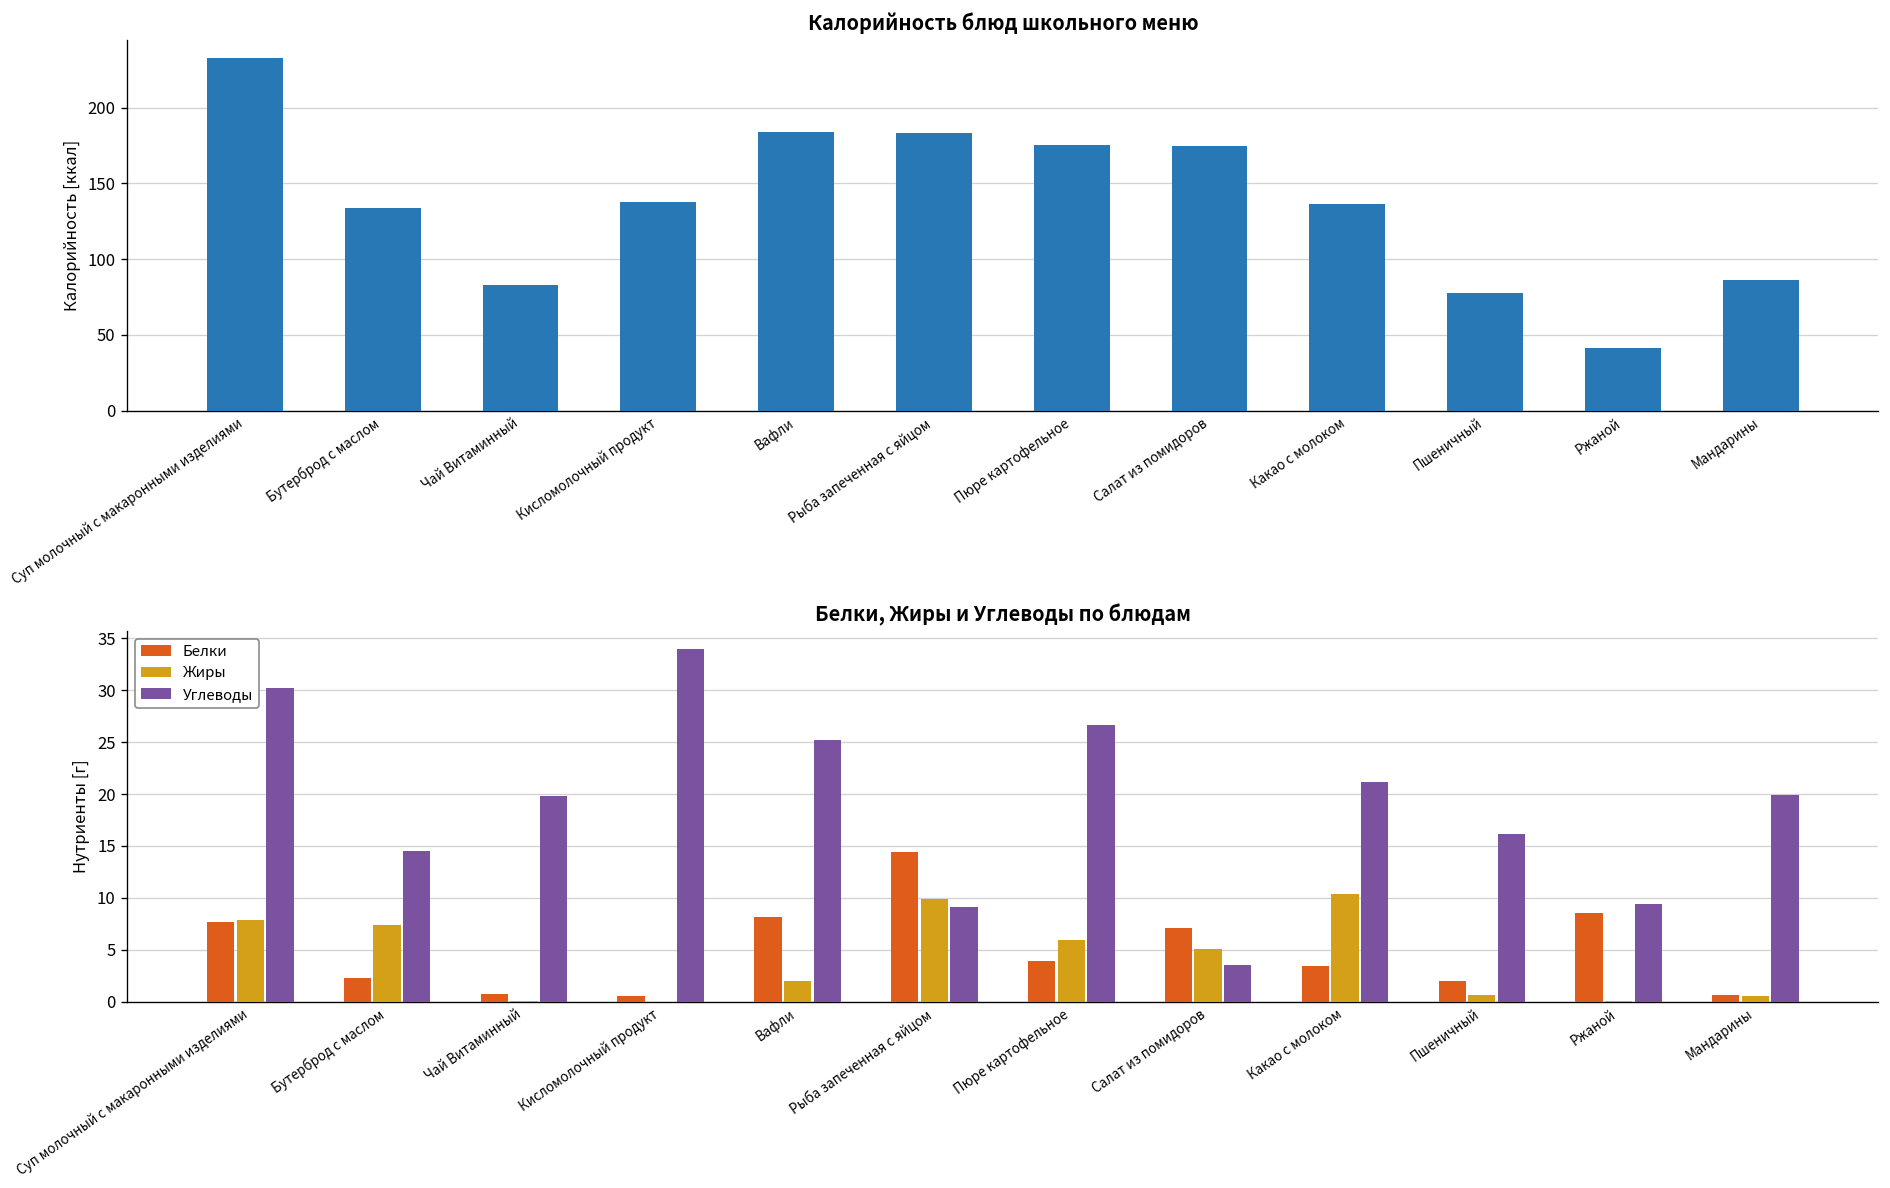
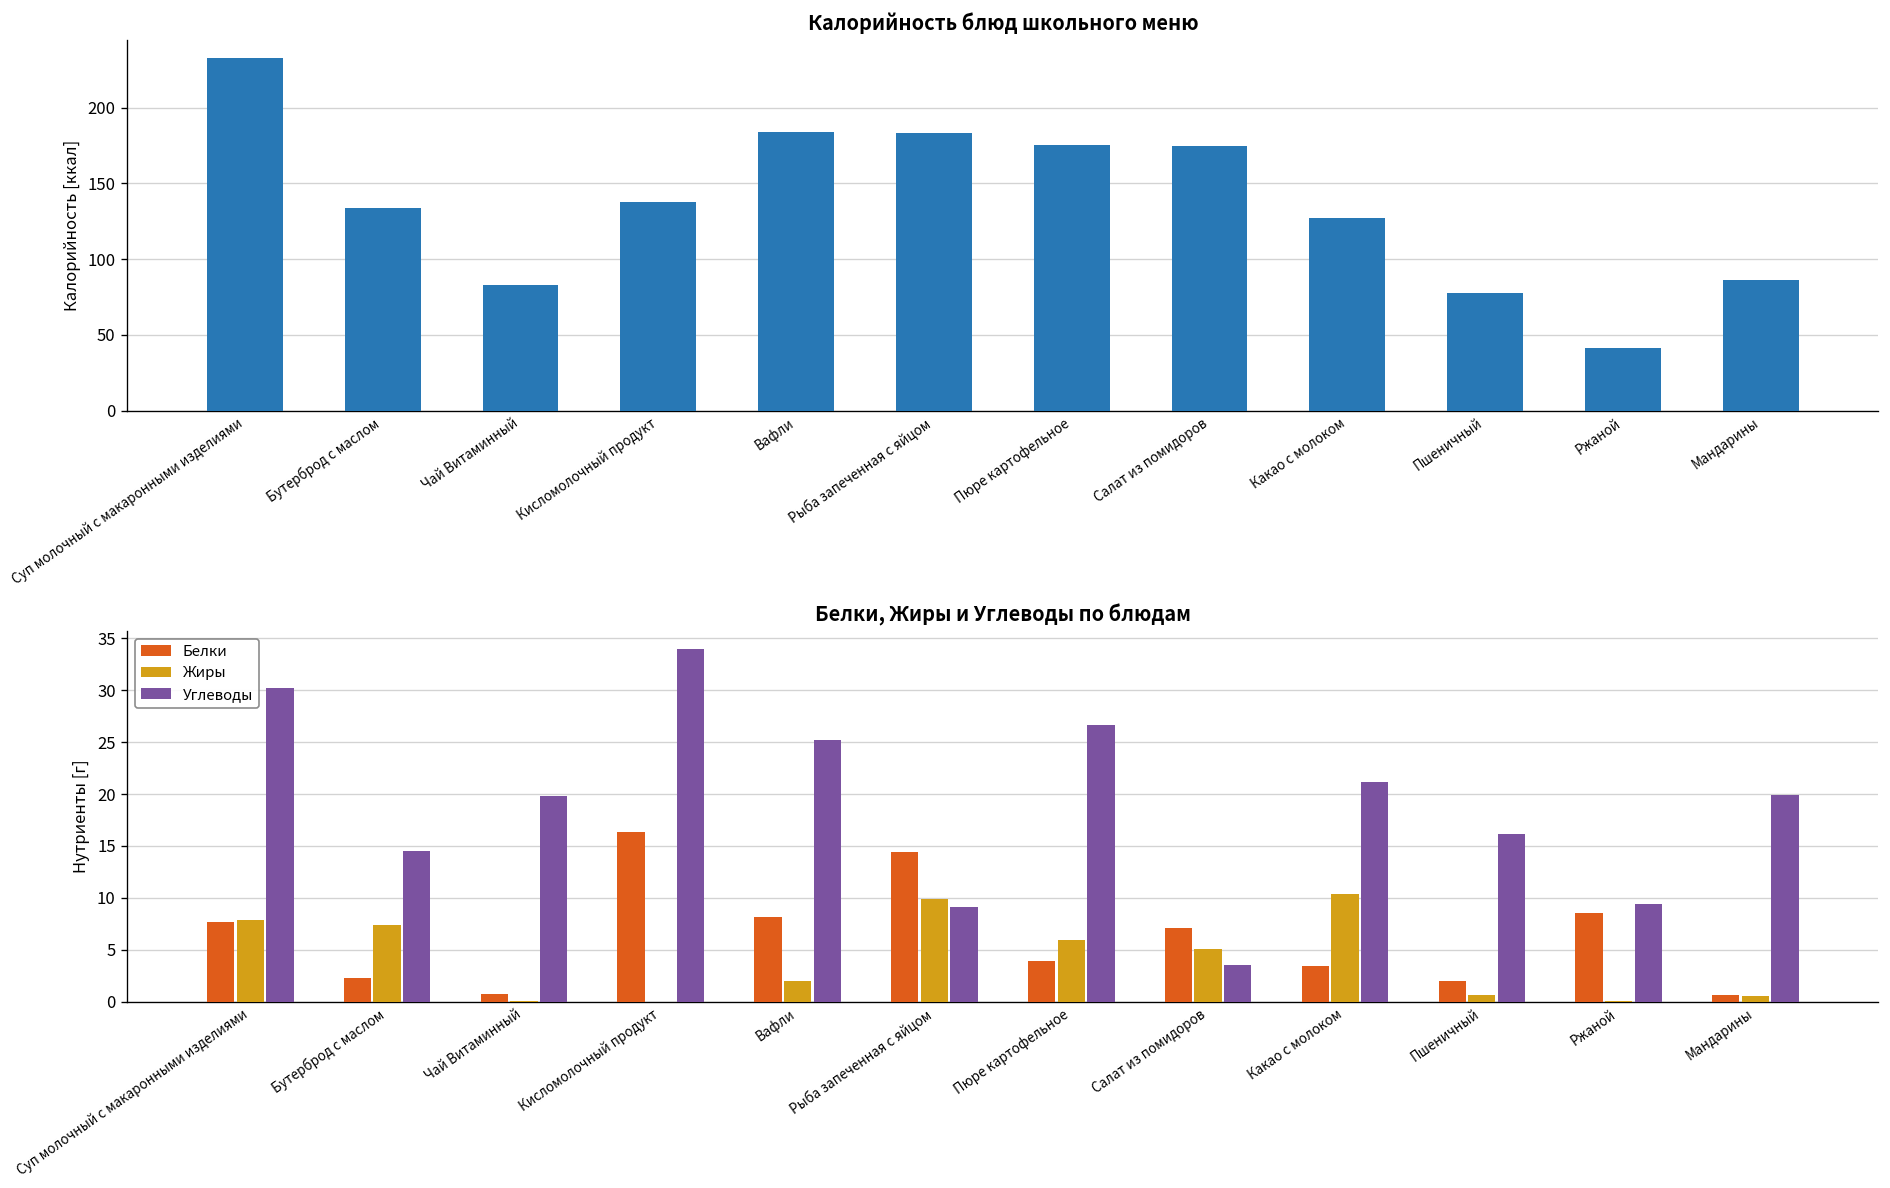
  {
    "Калорийность блюд школьного меню": {
      "Суп молочный с макаронными изделиями": 233,
      "Бутерброд с маслом": 134,
      "Чай Витаминный": 83,
      "Кисломолочный продукт": 138,
      "Вафли": 184,
      "Рыба запеченная с яйцом": 183,
      "Пюре картофельное": 176,
      "Салат из помидоров": 175,
-     "Какао с молоком": 136,
+     "Какао с молоком": 127,
      "Пшеничный": 78,
      "Ржаной": 41,
      "Мандарины": 87
    },
    "Белки, Жиры и Углеводы по блюдам": {
      "Белки": {
        "Суп молочный с макаронными изделиями": 8,
        "Бутерброд с маслом": 2,
        "Чай Витаминный": 1,
-       "Кисломолочный продукт": 1,
+       "Кисломолочный продукт": 16,
        "Вафли": 8,
        "Рыба запеченная с яйцом": 14,
        "Пюре картофельное": 4,
        "Салат из помидоров": 7,
        "Какао с молоком": 3,
        "Пшеничный": 2,
        "Ржаной": 9,
        "Мандарины": 1
      },
      "Жиры": {
        "Суп молочный с макаронными изделиями": 8,
        "Бутерброд с маслом": 7,
        "Кисломолочный продукт": 0,
        "Вафли": 2,
        "Рыба запеченная с яйцом": 10,
        "Пюре картофельное": 6,
        "Салат из помидоров": 5,
        "Какао с молоком": 10,
        "Пшеничный": 1,
        "Мандарины": 1
      },
      "Углеводы": {
        "Суп молочный с макаронными изделиями": 30,
        "Бутерброд с маслом": 15,
        "Чай Витаминный": 20,
        "Кисломолочный продукт": 34,
        "Вафли": 25,
        "Рыба запеченная с яйцом": 9,
        "Пюре картофельное": 27,
        "Салат из помидоров": 4,
        "Какао с молоком": 21,
        "Пшеничный": 16,
        "Ржаной": 9,
        "Мандарины": 20
      }
    }
  }
